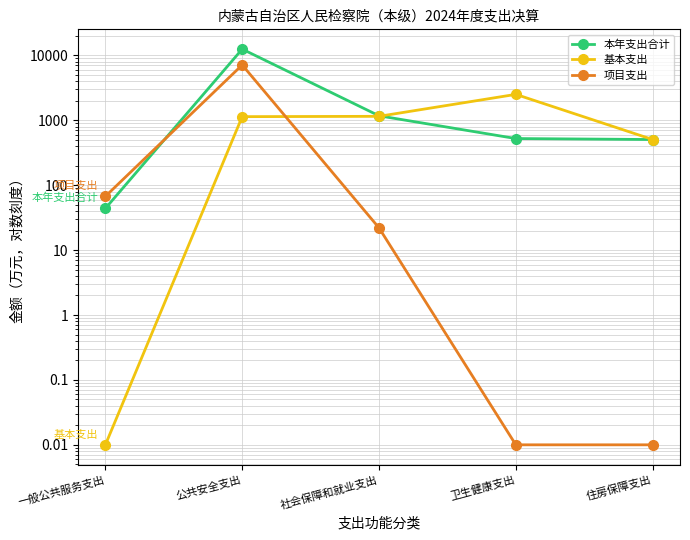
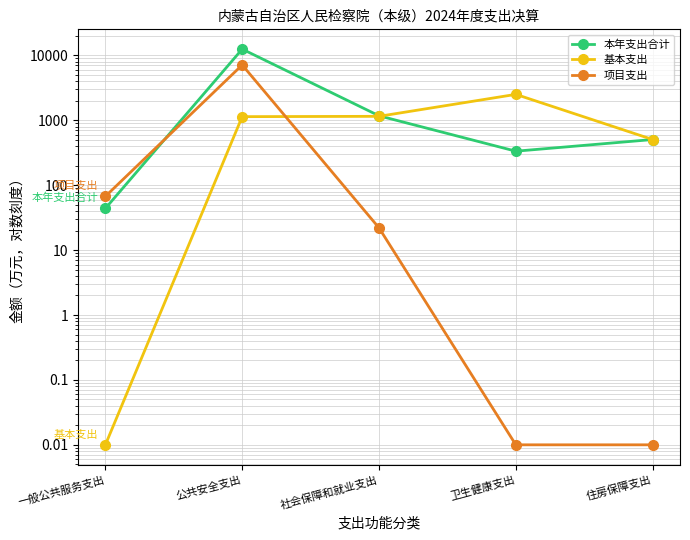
  {
    "本年支出合计": {
      "一般公共服务支出": 40,
      "公共安全支出": 13000,
-     "卫生健康支出": 500
+     "卫生健康支出": 300
    },
    "基本支出": {
      "一般公共服务支出": 0.010,
      "公共安全支出": 1100,
      "卫生健康支出": 2500
    },
    "项目支出": {
      "一般公共服务支出": 70,
      "公共安全支出": 7000,
      "社会保障和就业支出": 22,
      "卫生健康支出": 0.010,
      "住房保障支出": 0.010
    }
  }
